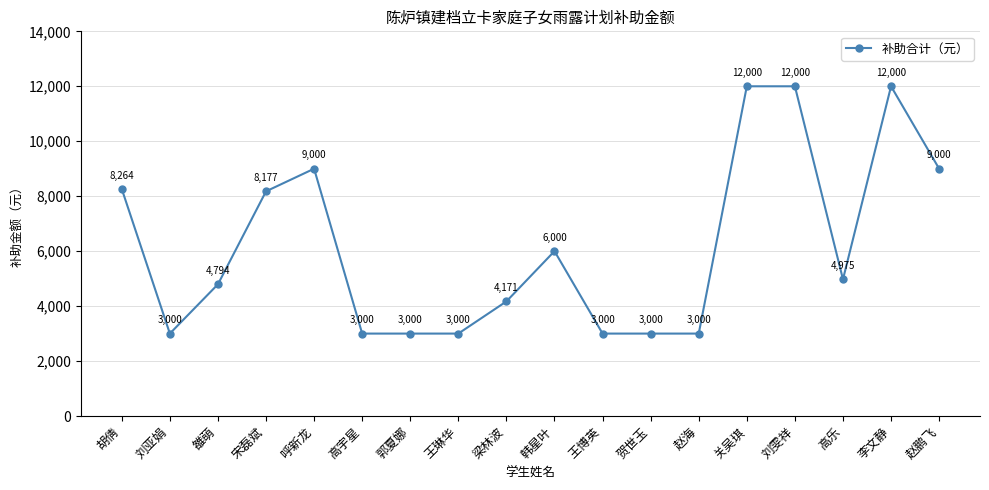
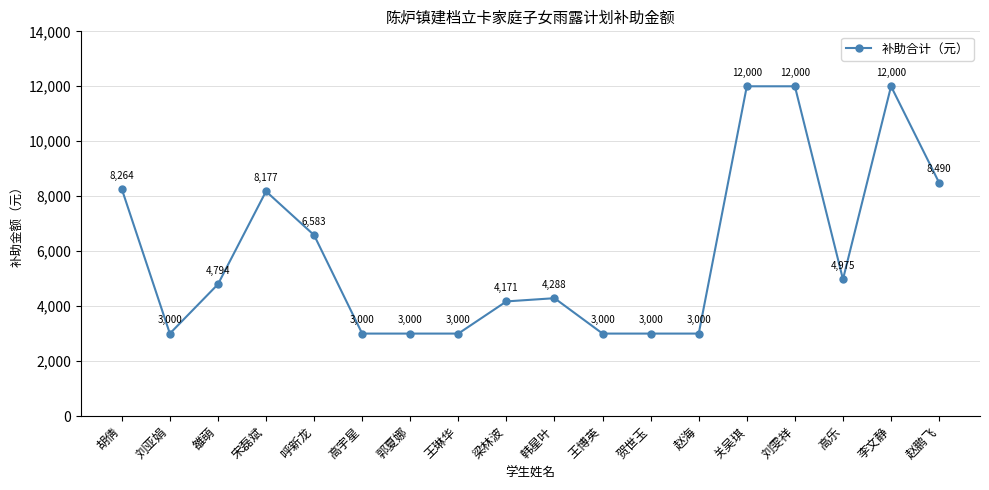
  {
    "胡倩": "8,264",
    "刘亚娟": "3,000",
    "雒萌": "4,794",
    "宋磊斌": "8,177",
-   "呼新龙": "9,000",
+   "呼新龙": "6,583",
    "高宇星": "3,000",
    "郭夏娜": "3,000",
    "王琳华": "3,000",
    "梁林波": "4,171",
-   "韩星叶": "6,000",
+   "韩星叶": "4,288",
    "王博英": "3,000",
    "贺世玉": "3,000",
    "赵海": "3,000",
    "关吴琪": "12,000",
    "刘雯祥": "12,000",
    "高乐": "4,975",
    "李文静": "12,000",
-   "赵鹏飞": "9,000"
+   "赵鹏飞": "8,490"
  }
